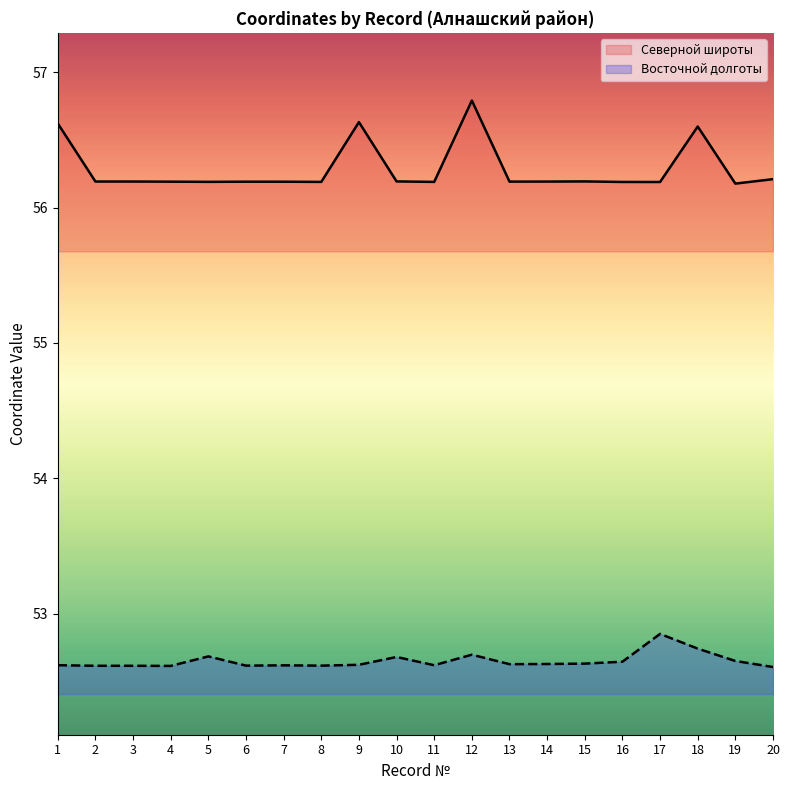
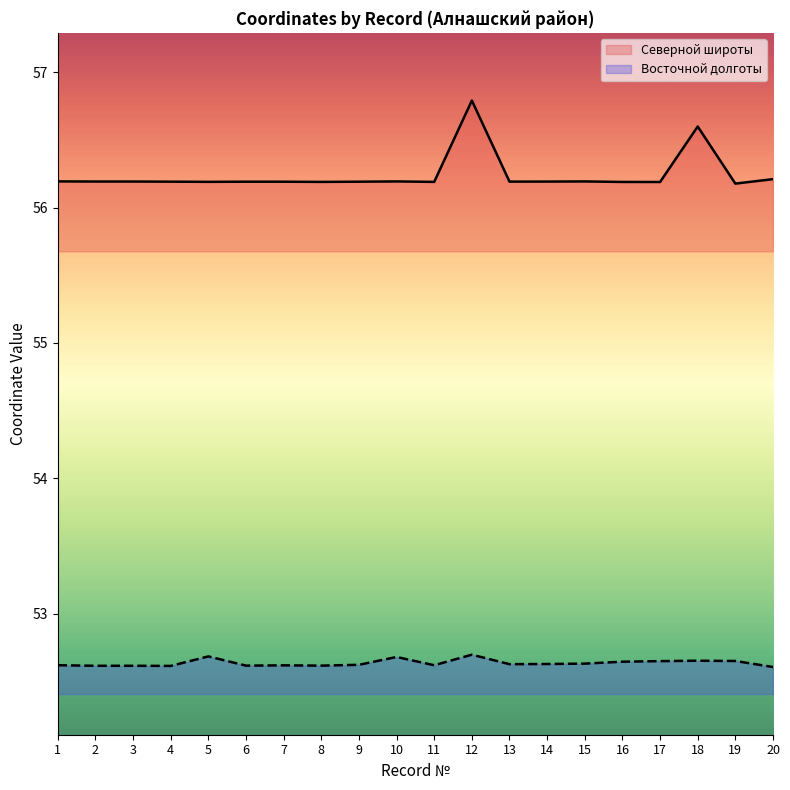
  {
    "Северной широты": {
-     "1": 56.62,
+     "1": 56.19,
      "2": 56.19,
      "3": 56.19,
      "4": 56.19,
      "5": 56.19,
      "6": 56.19,
      "7": 56.19,
      "8": 56.19,
-     "9": 56.63,
+     "9": 56.19,
      "10": 56.19,
      "11": 56.19,
      "12": 56.79,
      "13": 56.19,
      "14": 56.19,
      "15": 56.19,
      "16": 56.19,
      "17": 56.19,
      "18": 56.60,
      "19": 56.18,
      "20": 56.21
    },
    "Восточной долготы": {
      "1": 52.62,
      "2": 52.62,
      "3": 52.62,
      "4": 52.62,
      "5": 52.69,
      "6": 52.62,
      "7": 52.62,
      "8": 52.62,
      "9": 52.62,
      "10": 52.68,
      "11": 52.62,
      "12": 52.70,
      "13": 52.63,
      "14": 52.63,
      "15": 52.63,
      "16": 52.65,
-     "17": 52.85,
-     "18": 52.74,
+     "17": 52.65,
+     "18": 52.65,
      "19": 52.65,
      "20": 52.61
    }
  }
